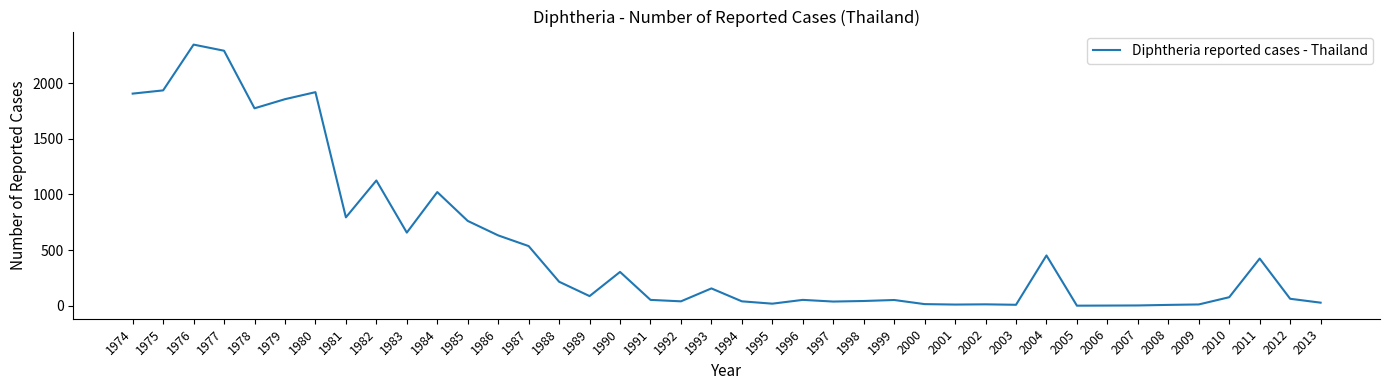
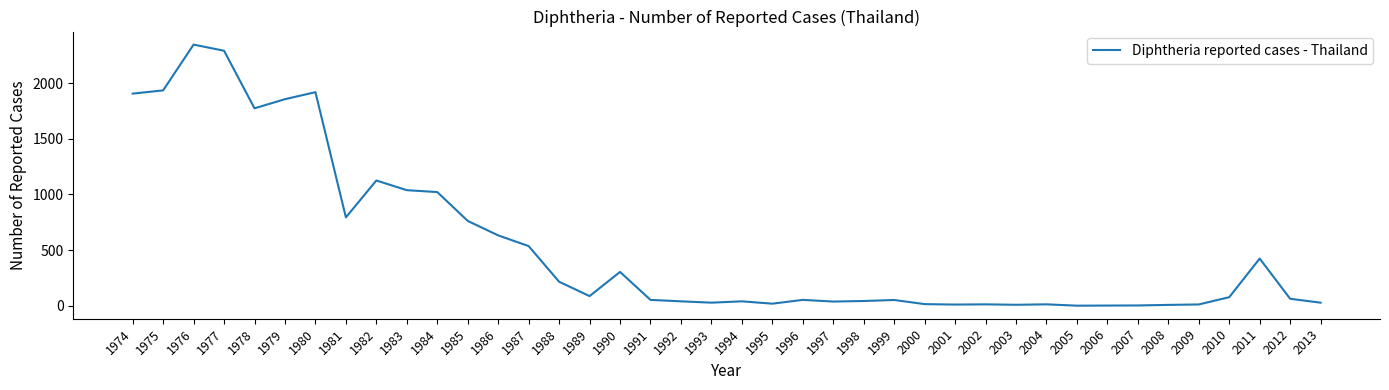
  {
    "1974": 1910,
    "1975": 1930,
    "1976": 2350,
    "1977": 2290,
    "1978": 1770,
    "1979": 1860,
    "1980": 1920,
    "1981": 790,
    "1982": 1130,
-   "1983": 660,
+   "1983": 1040,
    "1984": 1020,
    "1985": 760,
    "1986": 630,
    "1987": 540,
    "1988": 220,
    "1989": 90,
    "1990": 300,
    "1991": 50,
    "1992": 40,
-   "1993": 160,
+   "1993": 30,
    "1994": 40,
    "1995": 20,
    "1996": 50,
    "1997": 40,
    "1998": 40,
    "1999": 50,
    "2000": 20,
    "2001": 10,
    "2002": 10,
    "2003": 10,
-   "2004": 450,
+   "2004": 10,
    "2005": 0,
    "2006": 0,
    "2007": 0,
    "2008": 10,
    "2009": 10,
    "2010": 80,
    "2011": 420,
    "2012": 60,
    "2013": 30
  }
